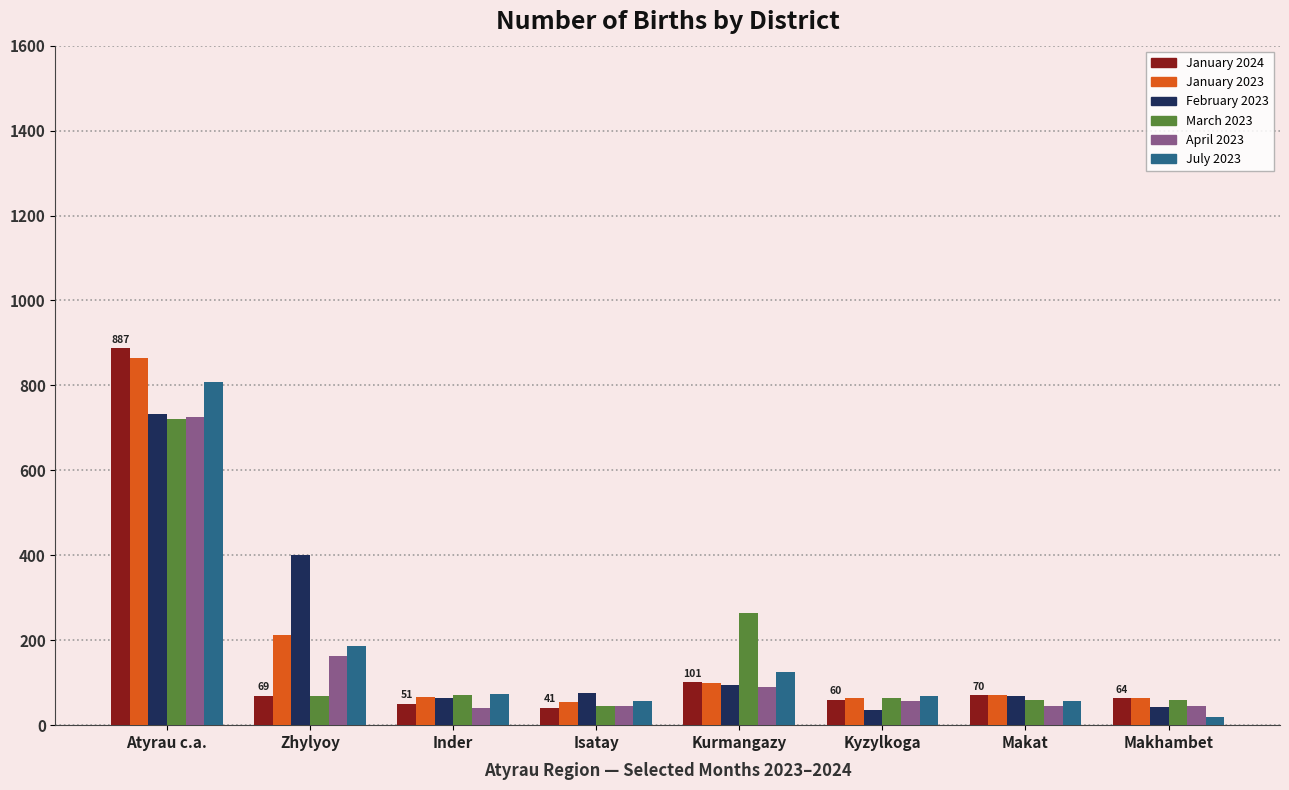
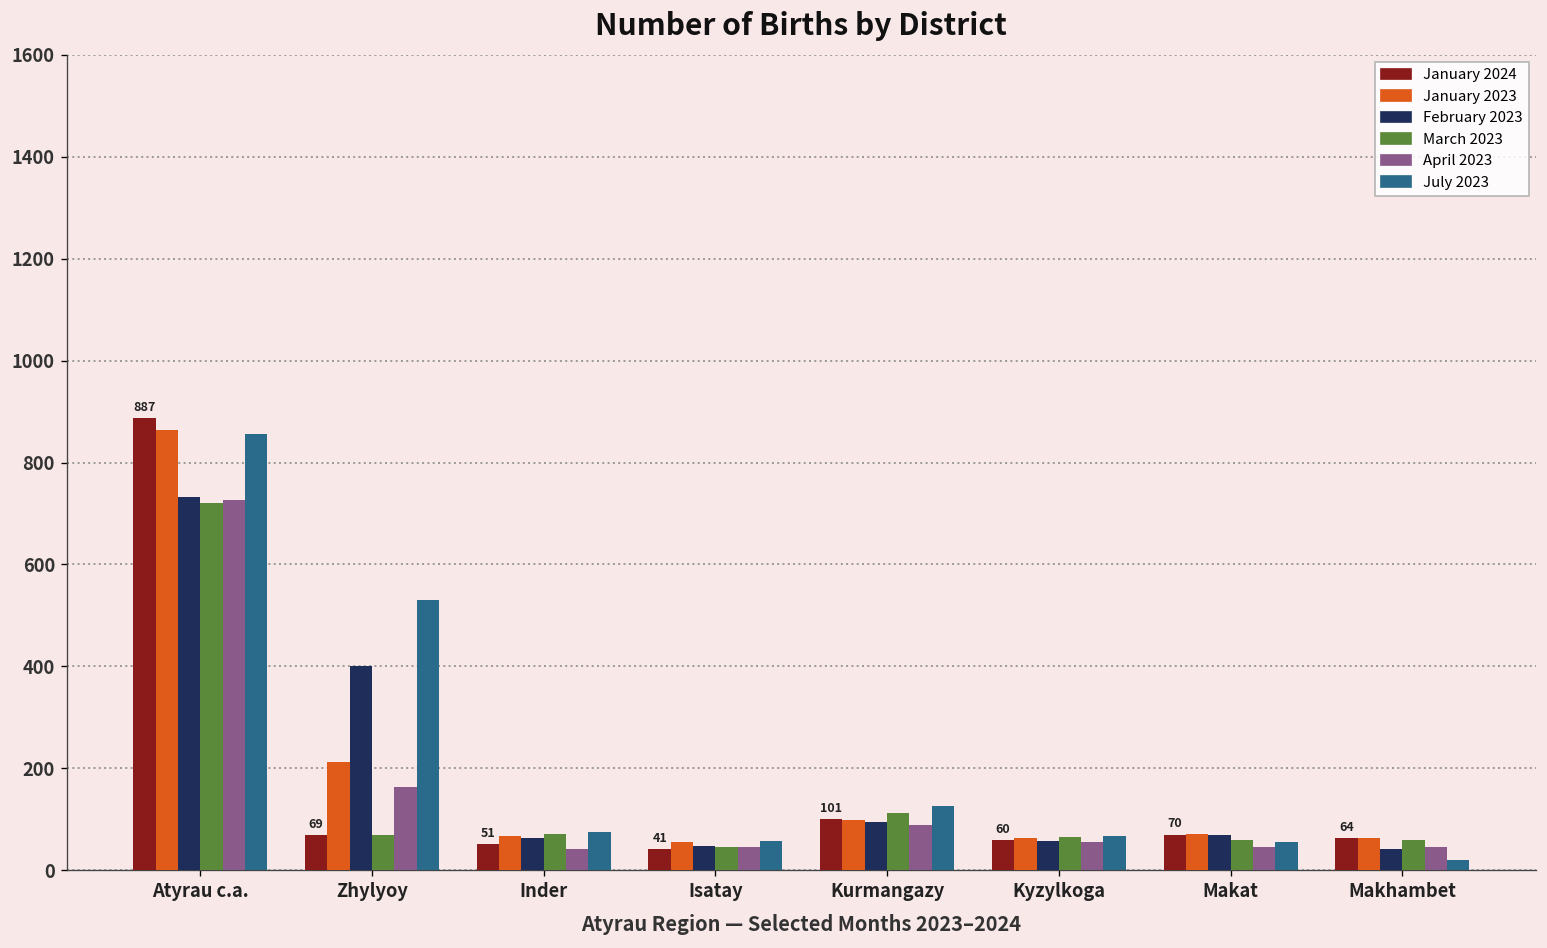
  {
    "January 2024": {
      "Atyrau c.a.": 887,
      "Zhylyoy": 69,
      "Inder": 51,
      "Isatay": 41,
      "Kurmangazy": 101,
      "Kyzylkoga": 60,
      "Makat": 70,
      "Makhambet": 64
    },
    "January 2023": {
      "Atyrau c.a.": 860,
      "Zhylyoy": 210,
      "Inder": 70,
      "Isatay": 60,
      "Kurmangazy": 100,
      "Kyzylkoga": 60,
      "Makat": 70,
      "Makhambet": 60
    },
    "February 2023": {
      "Atyrau c.a.": 730,
      "Zhylyoy": 400,
      "Inder": 60,
-     "Isatay": 80,
+     "Isatay": 50,
      "Kurmangazy": 90,
-     "Kyzylkoga": 40,
+     "Kyzylkoga": 60,
      "Makat": 70,
      "Makhambet": 40
    },
    "March 2023": {
      "Atyrau c.a.": 720,
      "Zhylyoy": 70,
      "Inder": 70,
      "Isatay": 50,
-     "Kurmangazy": 270,
+     "Kurmangazy": 110,
      "Kyzylkoga": 70,
      "Makat": 60,
      "Makhambet": 60
    },
    "April 2023": {
      "Atyrau c.a.": 730,
      "Zhylyoy": 160,
      "Inder": 40,
      "Isatay": 50,
      "Kurmangazy": 90,
      "Kyzylkoga": 60,
      "Makat": 50,
      "Makhambet": 50
    },
    "July 2023": {
-     "Atyrau c.a.": 810,
-     "Zhylyoy": 190,
+     "Atyrau c.a.": 860,
+     "Zhylyoy": 530,
      "Inder": 70,
      "Isatay": 60,
      "Kurmangazy": 130,
      "Kyzylkoga": 70,
      "Makat": 60,
      "Makhambet": 20
    }
  }
